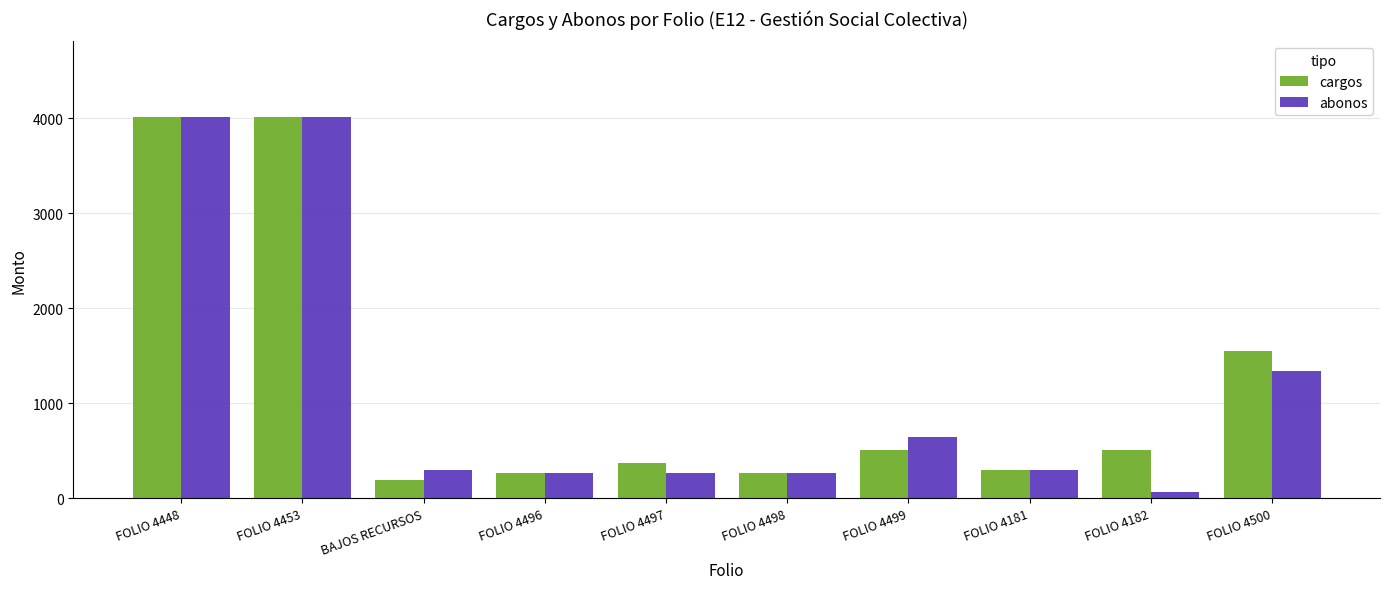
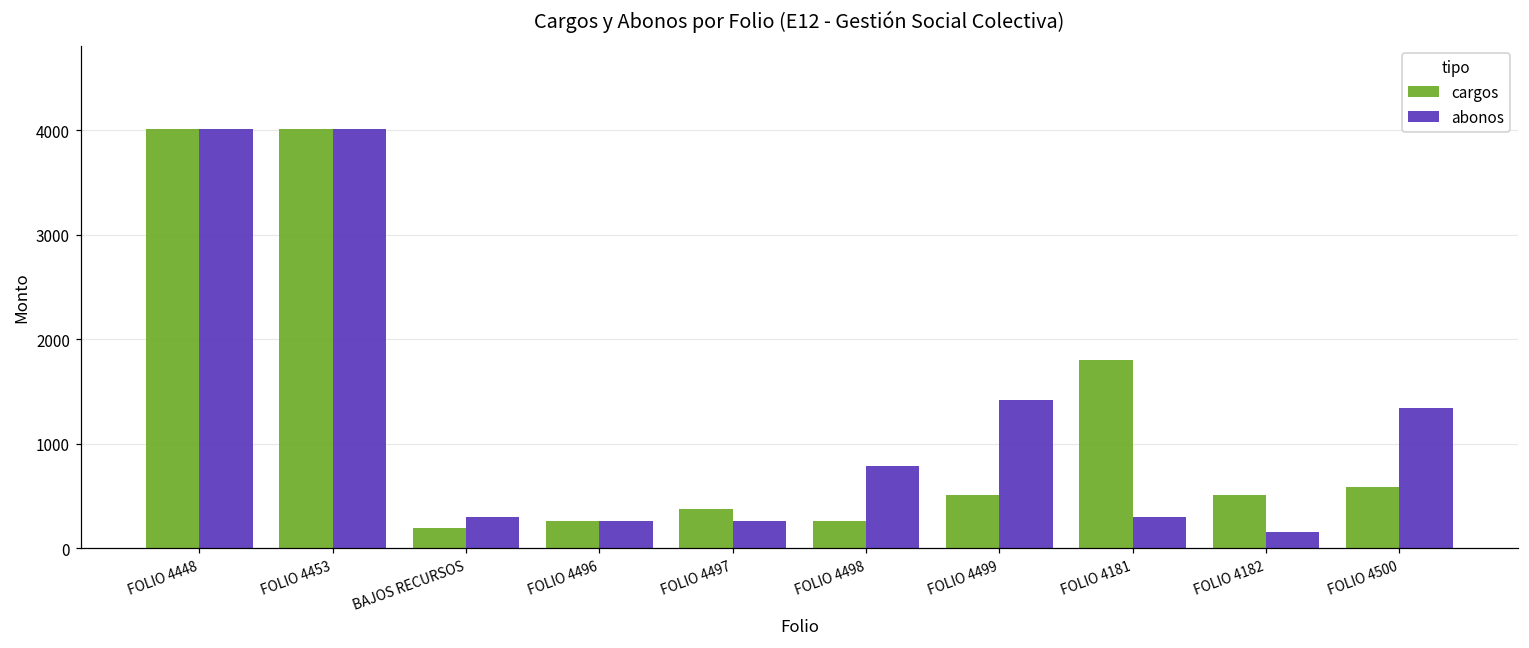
  {
    "cargos": {
      "FOLIO 4448": 4000,
      "FOLIO 4453": 4000,
      "BAJOS RECURSOS": 200,
      "FOLIO 4496": 300,
      "FOLIO 4497": 400,
      "FOLIO 4498": 300,
      "FOLIO 4499": 500,
-     "FOLIO 4181": 300,
+     "FOLIO 4181": 1800,
      "FOLIO 4182": 500,
-     "FOLIO 4500": 1500
+     "FOLIO 4500": 600
    },
    "abonos": {
      "FOLIO 4448": 4000,
      "FOLIO 4453": 4000,
      "BAJOS RECURSOS": 300,
      "FOLIO 4496": 300,
      "FOLIO 4497": 300,
-     "FOLIO 4498": 300,
-     "FOLIO 4499": 600,
+     "FOLIO 4498": 800,
+     "FOLIO 4499": 1400,
      "FOLIO 4181": 300,
-     "FOLIO 4182": 100,
+     "FOLIO 4182": 200,
      "FOLIO 4500": 1300
    }
  }
